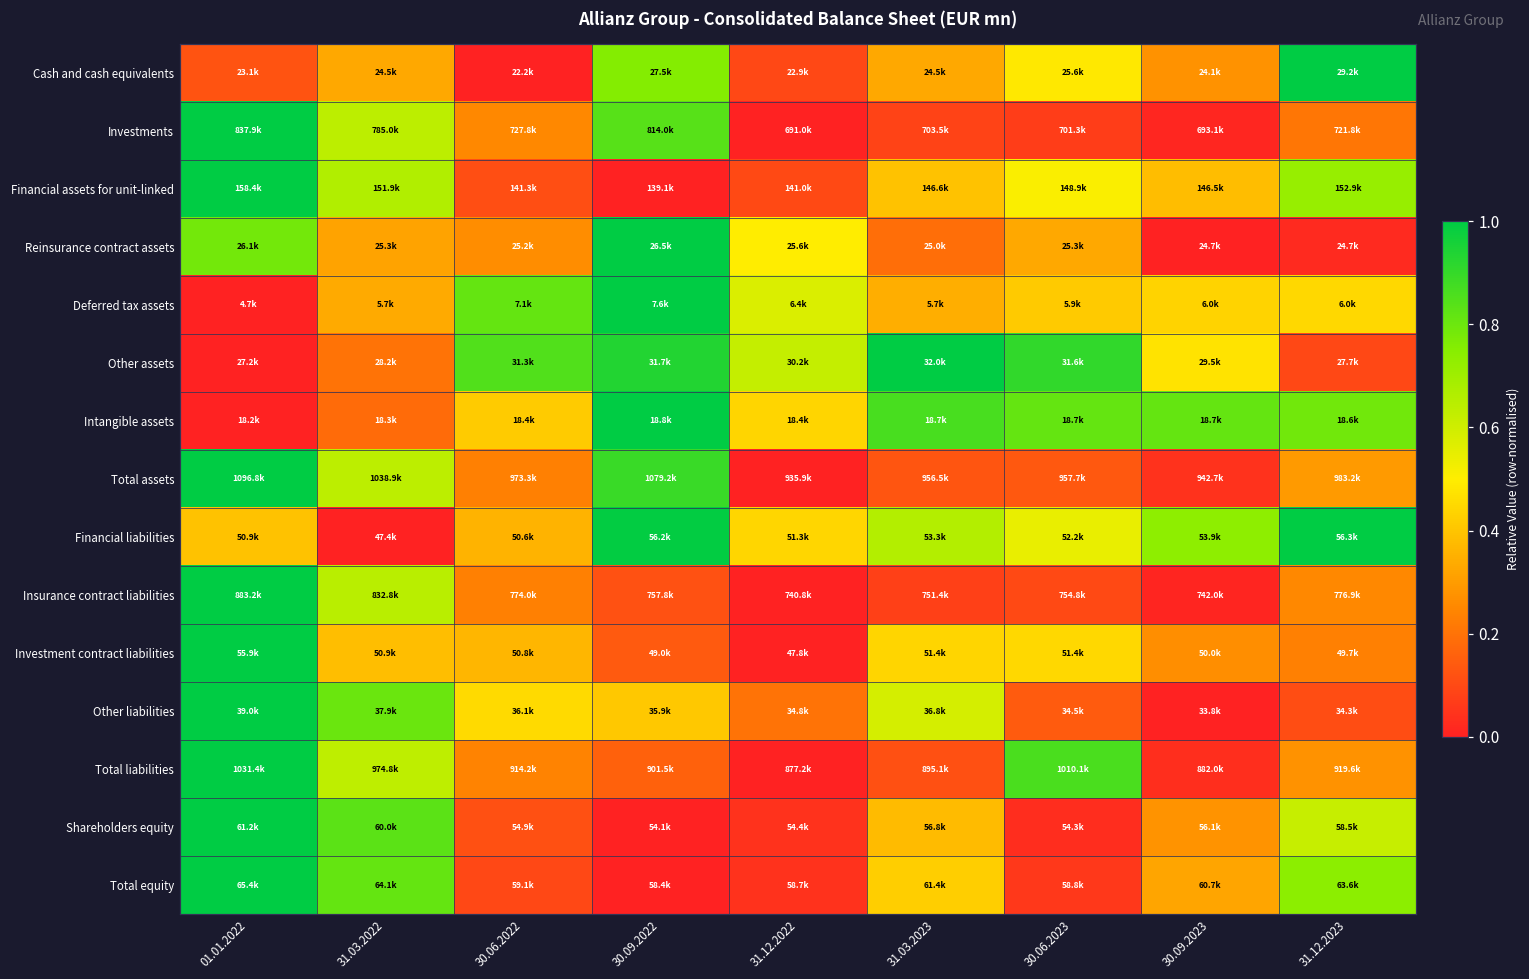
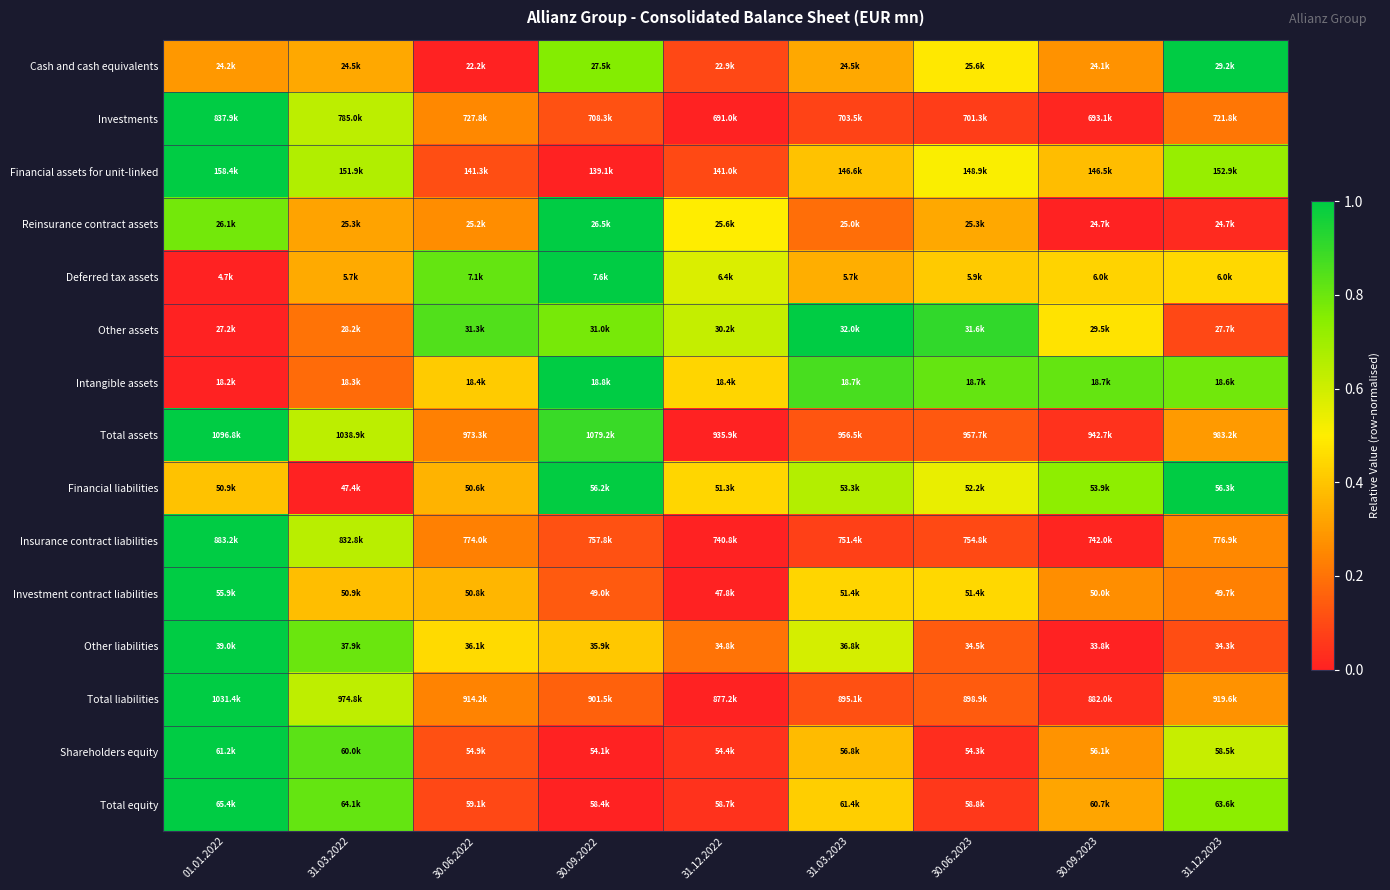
  {
    "Cash and cash equivalents": {
-     "01.01.2022": "23.1k",
+     "01.01.2022": "24.2k",
      "31.03.2022": "24.5k",
      "30.06.2022": "22.2k",
      "30.09.2022": "27.5k",
      "31.12.2022": "22.9k",
      "31.03.2023": "24.5k",
      "30.06.2023": "25.6k",
      "30.09.2023": "24.1k",
      "31.12.2023": "29.2k"
    },
    "Investments": {
      "01.01.2022": "837.9k",
      "31.03.2022": "785.0k",
      "30.06.2022": "727.8k",
-     "30.09.2022": "814.0k",
+     "30.09.2022": "708.3k",
      "31.12.2022": "691.0k",
      "31.03.2023": "703.5k",
      "30.06.2023": "701.3k",
      "30.09.2023": "693.1k",
      "31.12.2023": "721.8k"
    },
    "Financial assets for unit-linked": {
      "01.01.2022": "158.4k",
      "31.03.2022": "151.9k",
      "30.06.2022": "141.3k",
      "30.09.2022": "139.1k",
      "31.12.2022": "141.0k",
      "31.03.2023": "146.6k",
      "30.06.2023": "148.9k",
      "30.09.2023": "146.5k",
      "31.12.2023": "152.9k"
    },
    "Reinsurance contract assets": {
      "01.01.2022": "26.1k",
      "31.03.2022": "25.3k",
      "30.06.2022": "25.2k",
      "30.09.2022": "26.5k",
      "31.12.2022": "25.6k",
      "31.03.2023": "25.0k",
      "30.06.2023": "25.3k",
      "30.09.2023": "24.7k",
      "31.12.2023": "24.7k"
    },
    "Deferred tax assets": {
      "01.01.2022": "4.7k",
      "31.03.2022": "5.7k",
      "30.06.2022": "7.1k",
      "30.09.2022": "7.6k",
      "31.12.2022": "6.4k",
      "31.03.2023": "5.7k",
      "30.06.2023": "5.9k",
      "30.09.2023": "6.0k",
      "31.12.2023": "6.0k"
    },
    "Other assets": {
      "01.01.2022": "27.2k",
      "31.03.2022": "28.2k",
      "30.06.2022": "31.3k",
-     "30.09.2022": "31.7k",
+     "30.09.2022": "31.0k",
      "31.12.2022": "30.2k",
      "31.03.2023": "32.0k",
      "30.06.2023": "31.6k",
      "30.09.2023": "29.5k",
      "31.12.2023": "27.7k"
    },
    "Intangible assets": {
      "01.01.2022": "18.2k",
      "31.03.2022": "18.3k",
      "30.06.2022": "18.4k",
      "30.09.2022": "18.8k",
      "31.12.2022": "18.4k",
      "31.03.2023": "18.7k",
      "30.06.2023": "18.7k",
      "30.09.2023": "18.7k",
      "31.12.2023": "18.6k"
    },
    "Total assets": {
      "01.01.2022": "1096.8k",
      "31.03.2022": "1038.9k",
      "30.06.2022": "973.3k",
      "30.09.2022": "1079.2k",
      "31.12.2022": "935.9k",
      "31.03.2023": "956.5k",
      "30.06.2023": "957.7k",
      "30.09.2023": "942.7k",
      "31.12.2023": "983.2k"
    },
    "Financial liabilities": {
      "01.01.2022": "50.9k",
      "31.03.2022": "47.4k",
      "30.06.2022": "50.6k",
      "30.09.2022": "56.2k",
      "31.12.2022": "51.3k",
      "31.03.2023": "53.3k",
      "30.06.2023": "52.2k",
      "30.09.2023": "53.9k",
      "31.12.2023": "56.3k"
    },
    "Insurance contract liabilities": {
      "01.01.2022": "883.2k",
      "31.03.2022": "832.8k",
      "30.06.2022": "774.0k",
      "30.09.2022": "757.8k",
      "31.12.2022": "740.8k",
      "31.03.2023": "751.4k",
      "30.06.2023": "754.8k",
      "30.09.2023": "742.0k",
      "31.12.2023": "776.9k"
    },
    "Investment contract liabilities": {
      "01.01.2022": "55.9k",
      "31.03.2022": "50.9k",
      "30.06.2022": "50.8k",
      "30.09.2022": "49.0k",
      "31.12.2022": "47.8k",
      "31.03.2023": "51.4k",
      "30.06.2023": "51.4k",
      "30.09.2023": "50.0k",
      "31.12.2023": "49.7k"
    },
    "Other liabilities": {
      "01.01.2022": "39.0k",
      "31.03.2022": "37.9k",
      "30.06.2022": "36.1k",
      "30.09.2022": "35.9k",
      "31.12.2022": "34.8k",
      "31.03.2023": "36.8k",
      "30.06.2023": "34.5k",
      "30.09.2023": "33.8k",
      "31.12.2023": "34.3k"
    },
    "Total liabilities": {
      "01.01.2022": "1031.4k",
      "31.03.2022": "974.8k",
      "30.06.2022": "914.2k",
      "30.09.2022": "901.5k",
      "31.12.2022": "877.2k",
      "31.03.2023": "895.1k",
-     "30.06.2023": "1010.1k",
+     "30.06.2023": "898.9k",
      "30.09.2023": "882.0k",
      "31.12.2023": "919.6k"
    },
    "Shareholders equity": {
      "01.01.2022": "61.2k",
      "31.03.2022": "60.0k",
      "30.06.2022": "54.9k",
      "30.09.2022": "54.1k",
      "31.12.2022": "54.4k",
      "31.03.2023": "56.8k",
      "30.06.2023": "54.3k",
      "30.09.2023": "56.1k",
      "31.12.2023": "58.5k"
    },
    "Total equity": {
      "01.01.2022": "65.4k",
      "31.03.2022": "64.1k",
      "30.06.2022": "59.1k",
      "30.09.2022": "58.4k",
      "31.12.2022": "58.7k",
      "31.03.2023": "61.4k",
      "30.06.2023": "58.8k",
      "30.09.2023": "60.7k",
      "31.12.2023": "63.6k"
    }
  }
